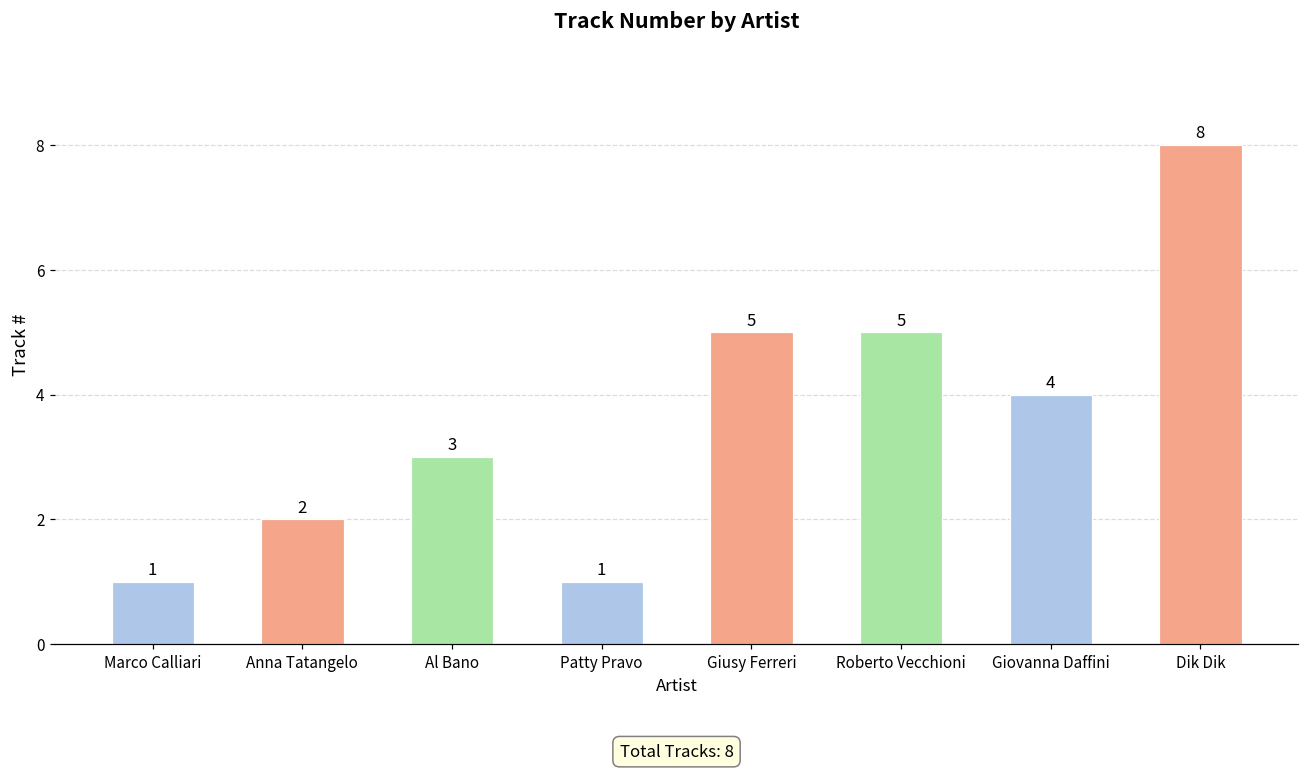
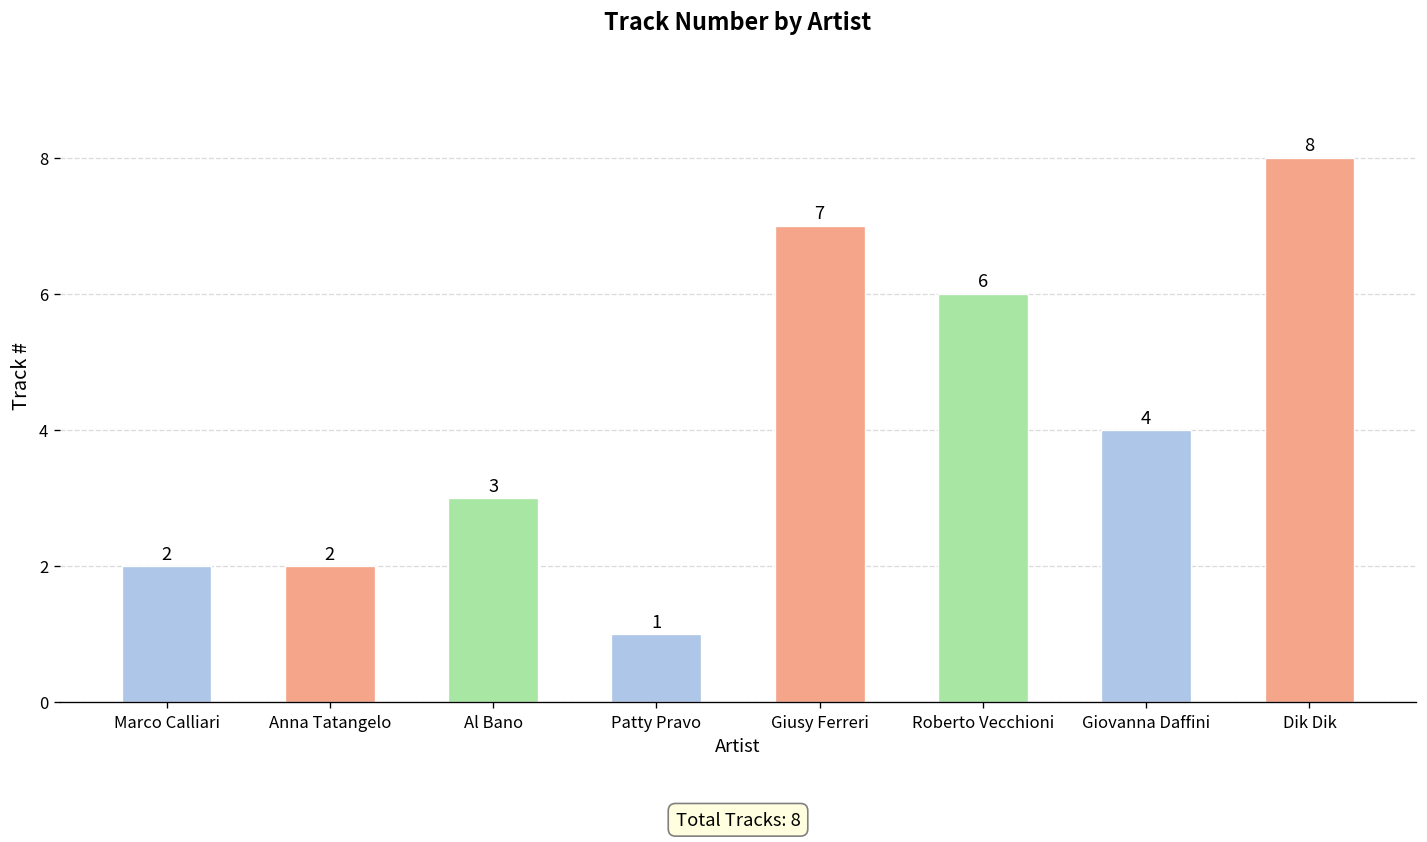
  {
-   "Marco Calliari": 1,
+   "Marco Calliari": 2,
    "Anna Tatangelo": 2,
    "Al Bano": 3,
    "Patty Pravo": 1,
-   "Giusy Ferreri": 5,
-   "Roberto Vecchioni": 5,
+   "Giusy Ferreri": 7,
+   "Roberto Vecchioni": 6,
    "Giovanna Daffini": 4,
    "Dik Dik": 8
  }
